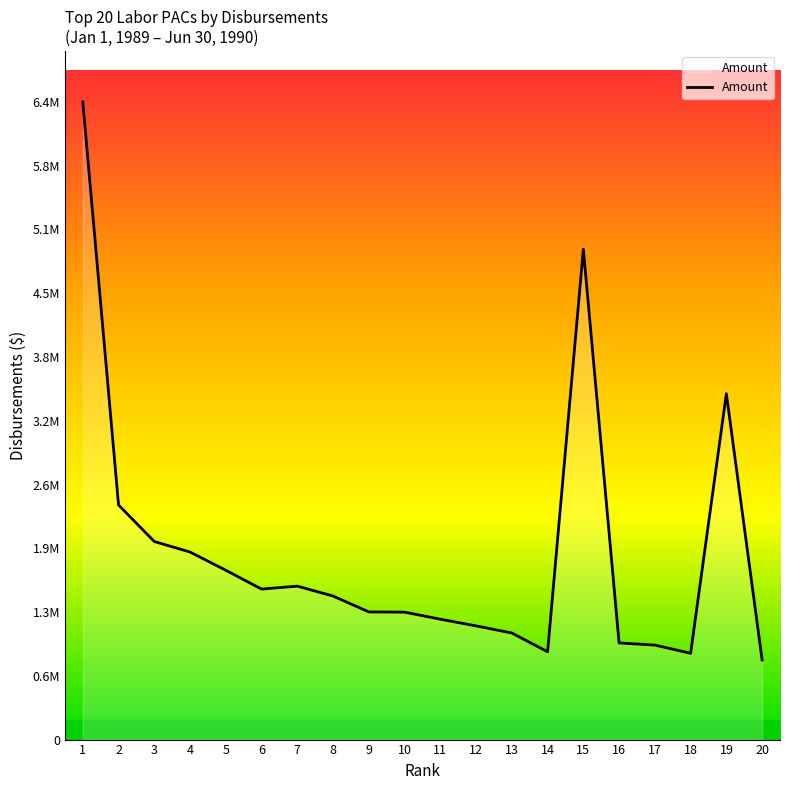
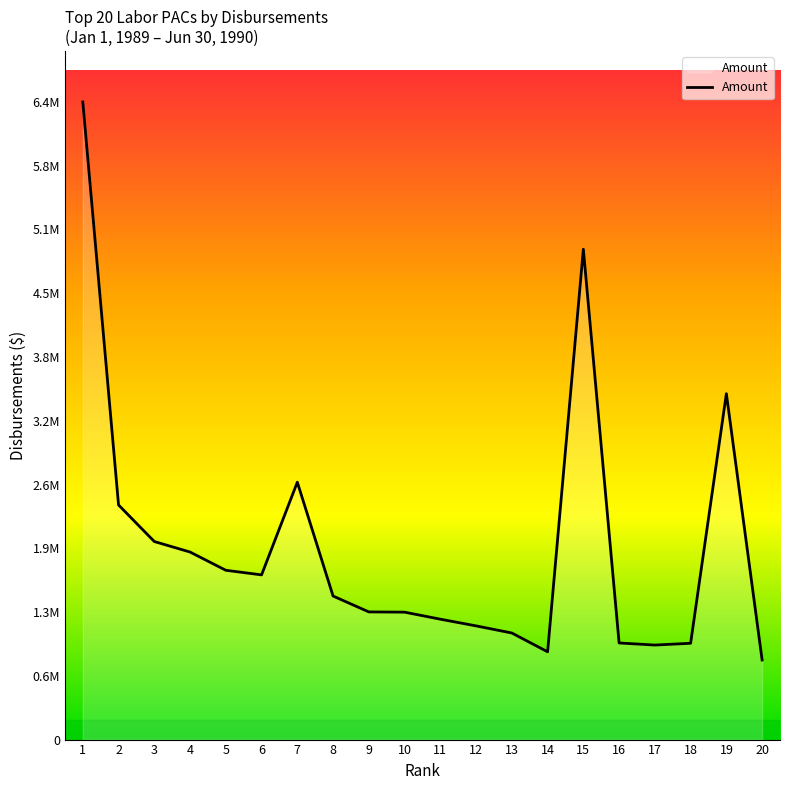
  {
    "1": 6400000,
    "2": 2400000,
    "3": 2000000,
    "4": 1900000,
    "5": 1700000,
-   "6": 1500000,
-   "7": 1500000,
+   "6": 1700000,
+   "7": 2600000,
    "8": 1400000,
    "9": 1300000,
    "10": 1300000,
    "11": 1200000,
    "12": 1100000,
    "13": 1100000,
    "14": 900000,
    "15": 4900000,
    "16": 1000000,
    "17": 1000000,
-   "18": 900000,
+   "18": 1000000,
    "19": 3500000,
    "20": 800000
  }
